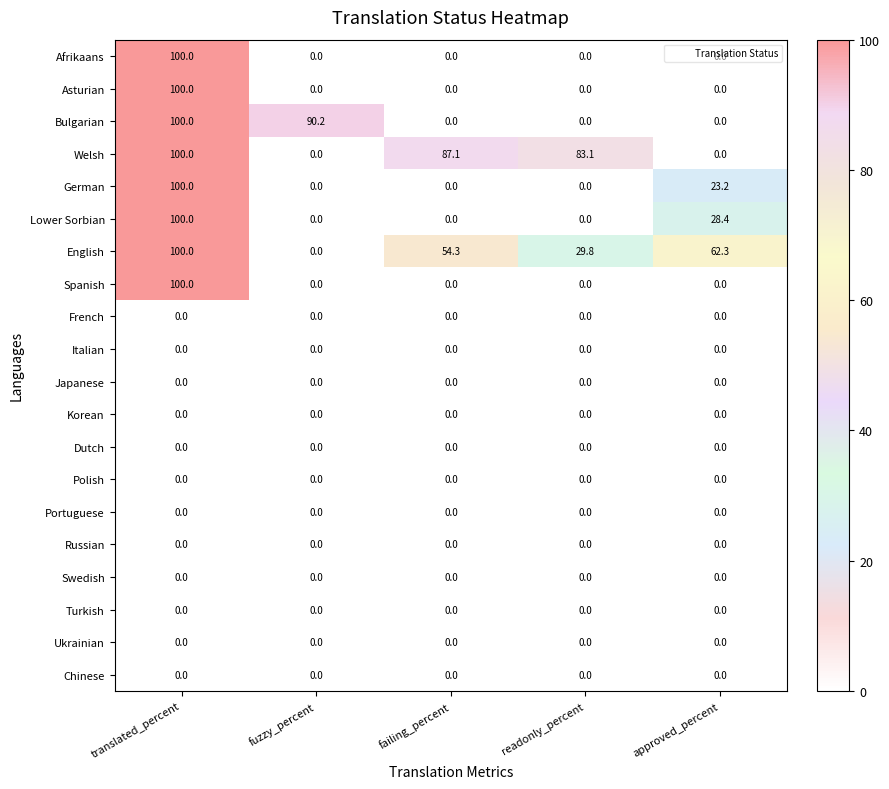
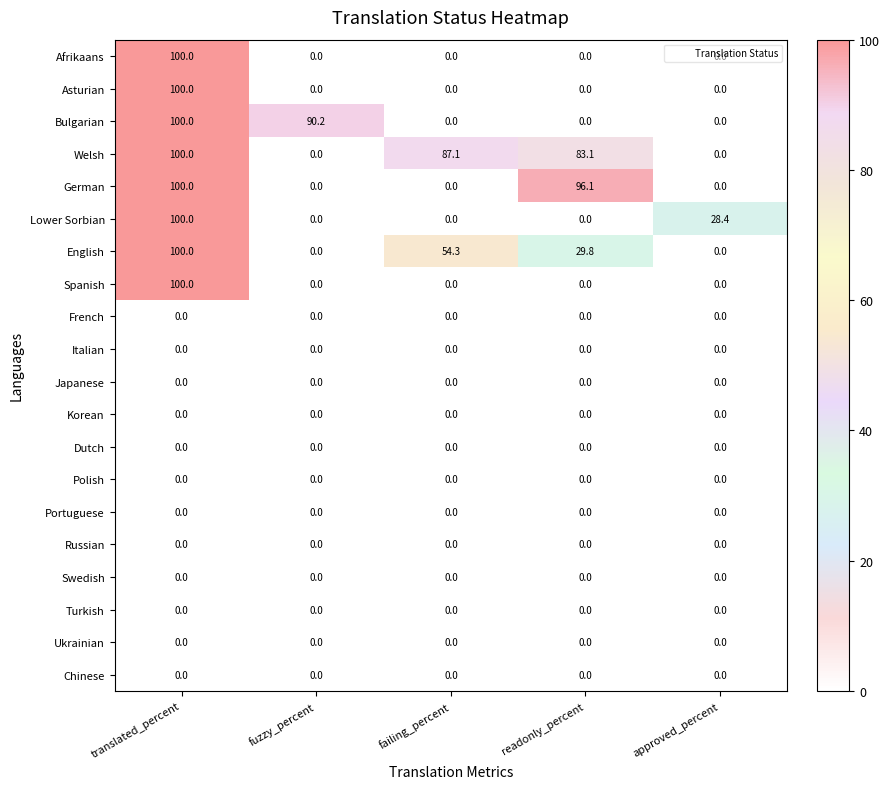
  {
    "Afrikaans": {
      "translated_percent": 100.0,
      "fuzzy_percent": 0.0,
      "failing_percent": 0.0,
      "readonly_percent": 0.0
    },
    "Asturian": {
      "translated_percent": 100.0,
      "fuzzy_percent": 0.0,
      "failing_percent": 0.0,
      "readonly_percent": 0.0,
      "approved_percent": 0.0
    },
    "Bulgarian": {
      "translated_percent": 100.0,
      "fuzzy_percent": 90.2,
      "failing_percent": 0.0,
      "readonly_percent": 0.0,
      "approved_percent": 0.0
    },
    "Welsh": {
      "translated_percent": 100.0,
      "fuzzy_percent": 0.0,
      "failing_percent": 87.1,
      "readonly_percent": 83.1,
      "approved_percent": 0.0
    },
    "German": {
      "translated_percent": 100.0,
      "fuzzy_percent": 0.0,
      "failing_percent": 0.0,
-     "readonly_percent": 0.0,
-     "approved_percent": 23.2
+     "readonly_percent": 96.1,
+     "approved_percent": 0.0
    },
    "Lower Sorbian": {
      "translated_percent": 100.0,
      "fuzzy_percent": 0.0,
      "failing_percent": 0.0,
      "readonly_percent": 0.0,
      "approved_percent": 28.4
    },
    "English": {
      "translated_percent": 100.0,
      "fuzzy_percent": 0.0,
      "failing_percent": 54.3,
      "readonly_percent": 29.8,
-     "approved_percent": 62.3
+     "approved_percent": 0.0
    },
    "Spanish": {
      "translated_percent": 100.0,
      "fuzzy_percent": 0.0,
      "failing_percent": 0.0,
      "readonly_percent": 0.0,
      "approved_percent": 0.0
    },
    "French": {
      "translated_percent": 0.0,
      "fuzzy_percent": 0.0,
      "failing_percent": 0.0,
      "readonly_percent": 0.0,
      "approved_percent": 0.0
    },
    "Italian": {
      "translated_percent": 0.0,
      "fuzzy_percent": 0.0,
      "failing_percent": 0.0,
      "readonly_percent": 0.0,
      "approved_percent": 0.0
    },
    "Japanese": {
      "translated_percent": 0.0,
      "fuzzy_percent": 0.0,
      "failing_percent": 0.0,
      "readonly_percent": 0.0,
      "approved_percent": 0.0
    },
    "Korean": {
      "translated_percent": 0.0,
      "fuzzy_percent": 0.0,
      "failing_percent": 0.0,
      "readonly_percent": 0.0,
      "approved_percent": 0.0
    },
    "Dutch": {
      "translated_percent": 0.0,
      "fuzzy_percent": 0.0,
      "failing_percent": 0.0,
      "readonly_percent": 0.0,
      "approved_percent": 0.0
    },
    "Polish": {
      "translated_percent": 0.0,
      "fuzzy_percent": 0.0,
      "failing_percent": 0.0,
      "readonly_percent": 0.0,
      "approved_percent": 0.0
    },
    "Portuguese": {
      "translated_percent": 0.0,
      "fuzzy_percent": 0.0,
      "failing_percent": 0.0,
      "readonly_percent": 0.0,
      "approved_percent": 0.0
    },
    "Russian": {
      "translated_percent": 0.0,
      "fuzzy_percent": 0.0,
      "failing_percent": 0.0,
      "readonly_percent": 0.0,
      "approved_percent": 0.0
    },
    "Swedish": {
      "translated_percent": 0.0,
      "fuzzy_percent": 0.0,
      "failing_percent": 0.0,
      "readonly_percent": 0.0,
      "approved_percent": 0.0
    },
    "Turkish": {
      "translated_percent": 0.0,
      "fuzzy_percent": 0.0,
      "failing_percent": 0.0,
      "readonly_percent": 0.0,
      "approved_percent": 0.0
    },
    "Ukrainian": {
      "translated_percent": 0.0,
      "fuzzy_percent": 0.0,
      "failing_percent": 0.0,
      "readonly_percent": 0.0,
      "approved_percent": 0.0
    },
    "Chinese": {
      "translated_percent": 0.0,
      "fuzzy_percent": 0.0,
      "failing_percent": 0.0,
      "readonly_percent": 0.0,
      "approved_percent": 0.0
    }
  }
